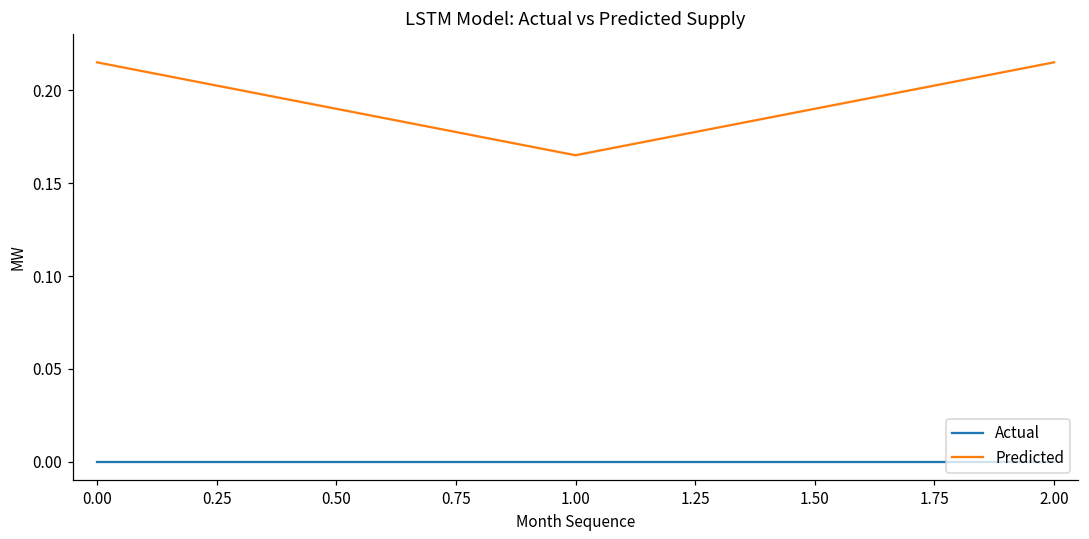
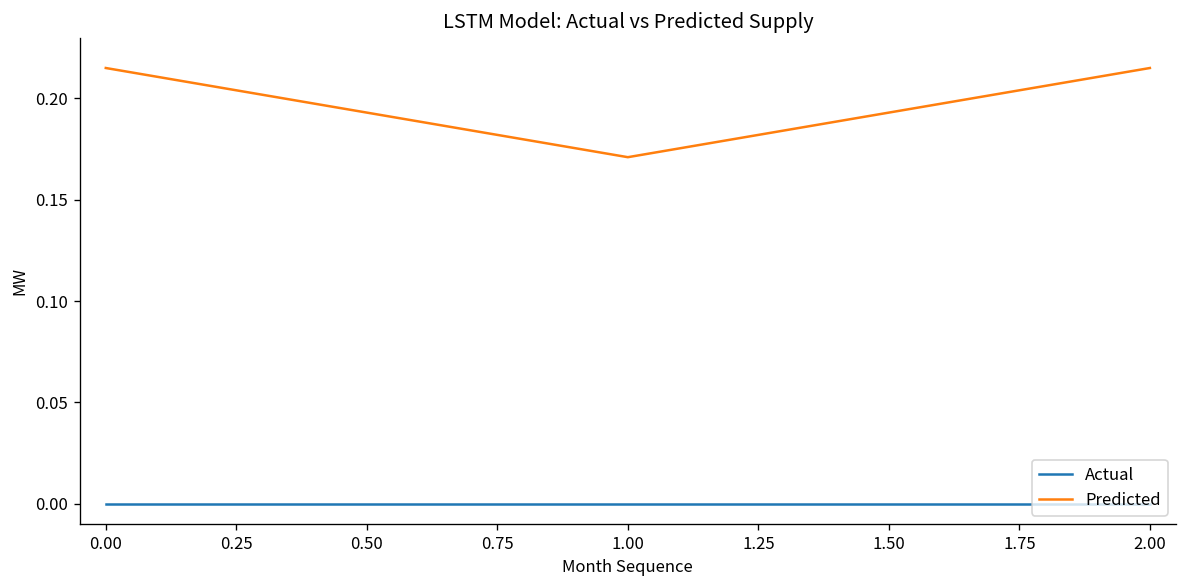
  {
    "Actual": {
      "0.00": 0.000,
      "1.00": 0.000
    },
    "Predicted": {
      "0.00": 0.215,
-     "1.00": 0.165,
+     "1.00": 0.171,
      "2.00": 0.215
    }
  }
